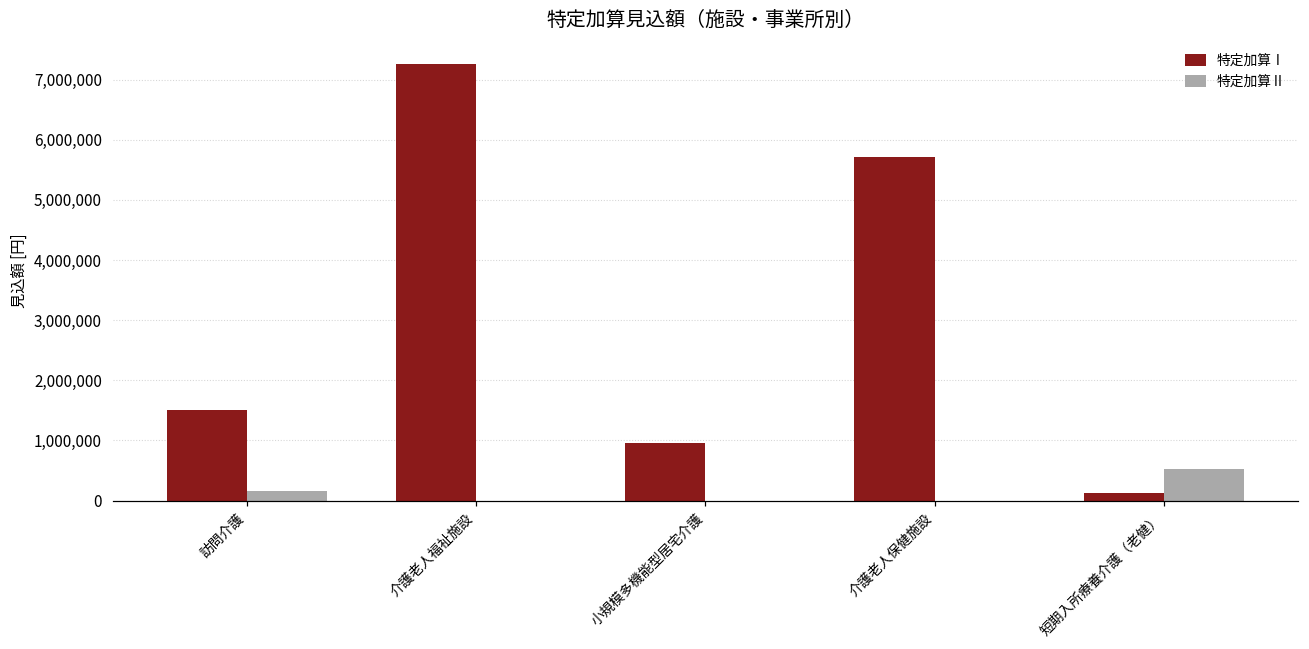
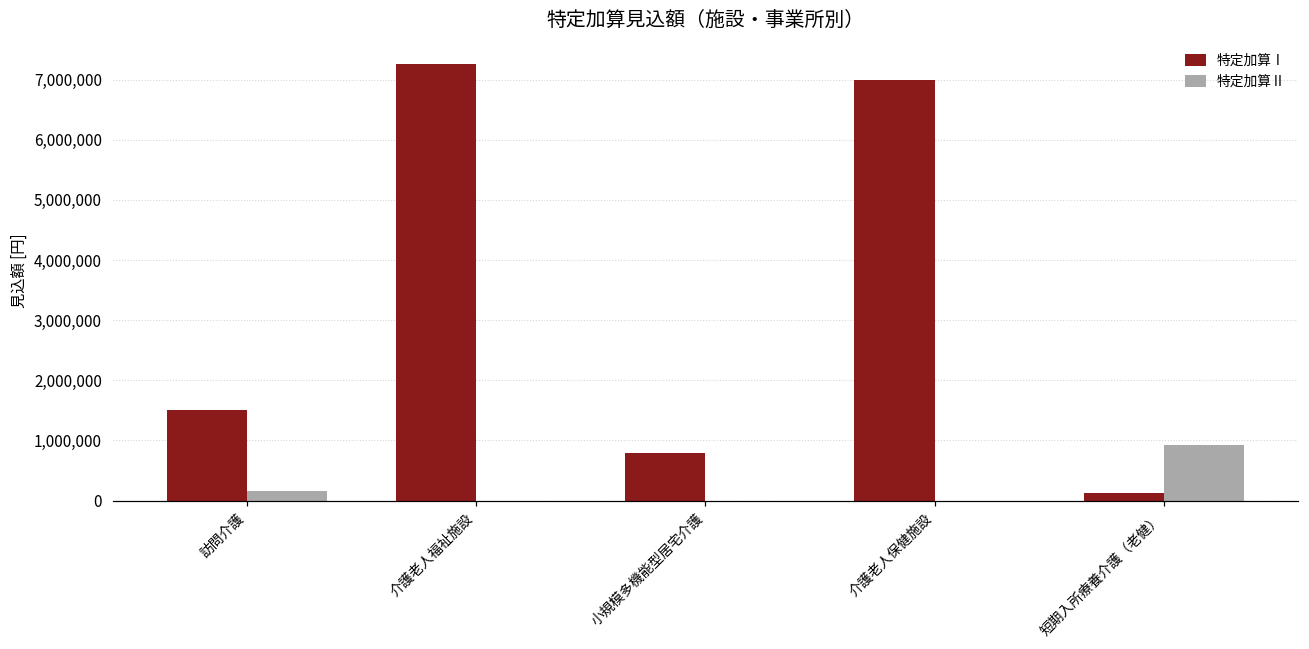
  {
    "特定加算Ⅰ": {
      "訪問介護": "1,500,000",
      "介護老人福祉施設": "7,300,000",
-     "小規模多機能型居宅介護": "1,000,000",
-     "介護老人保健施設": "5,700,000",
+     "小規模多機能型居宅介護": "800,000",
+     "介護老人保健施設": "7,000,000",
      "短期入所療養介護（老健）": "100,000"
    },
    "特定加算Ⅱ": {
      "訪問介護": "200,000",
      "介護老人福祉施設": "0",
      "小規模多機能型居宅介護": "0",
      "介護老人保健施設": "0",
-     "短期入所療養介護（老健）": "500,000"
+     "短期入所療養介護（老健）": "900,000"
    }
  }
